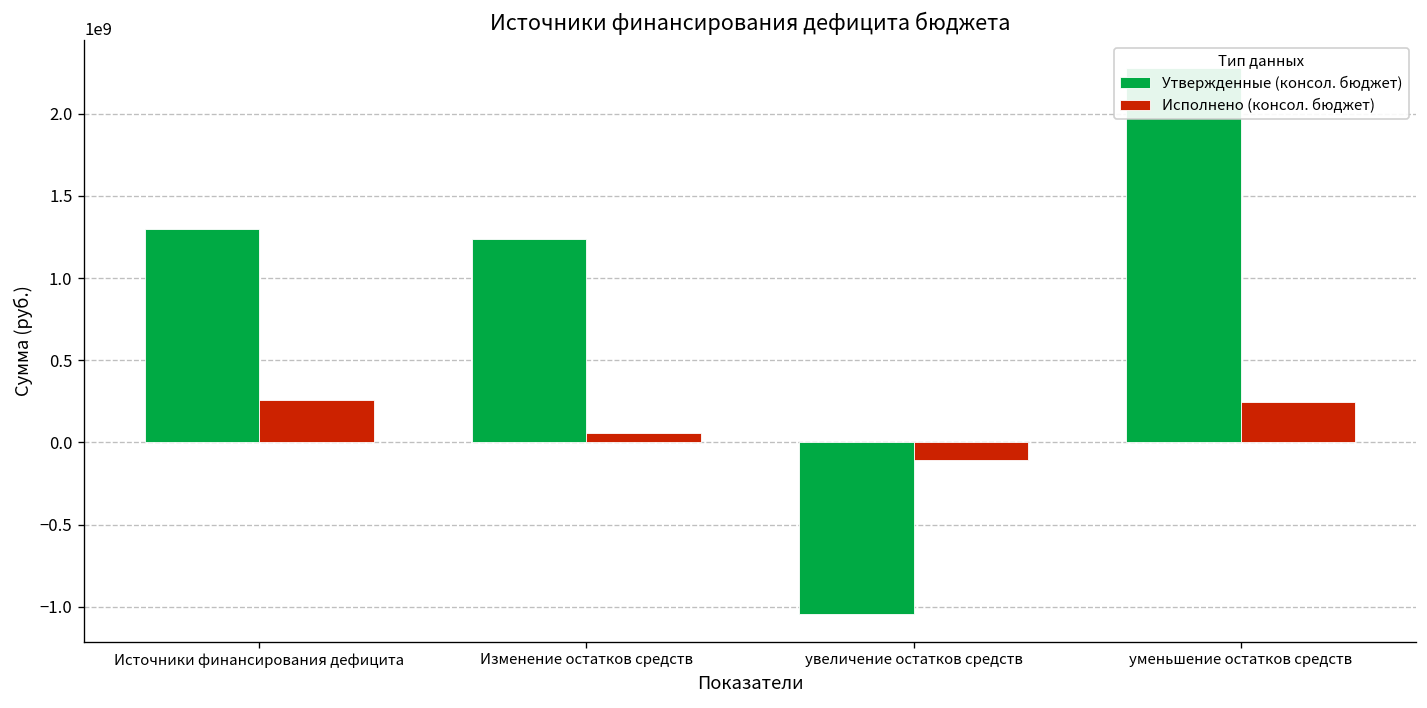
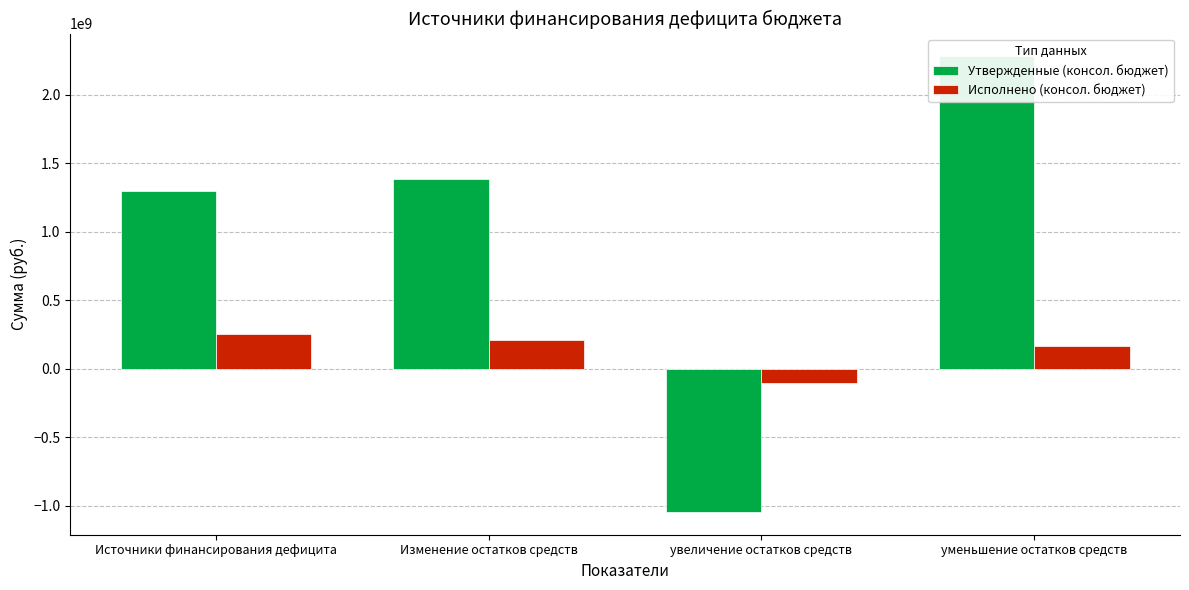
  {
    "Утвержденные (консол. бюджет)": {
      "Источники финансирования дефицита": 1300000000,
-     "Изменение остатков средств": 1230000000,
+     "Изменение остатков средств": 1390000000,
      "увеличение остатков средств": -1050000000
    },
    "Исполнено (консол. бюджет)": {
      "Источники финансирования дефицита": 260000000,
-     "Изменение остатков средств": 60000000,
+     "Изменение остатков средств": 210000000,
      "увеличение остатков средств": -110000000,
-     "уменьшение остатков средств": 250000000
+     "уменьшение остатков средств": 170000000
    }
  }
